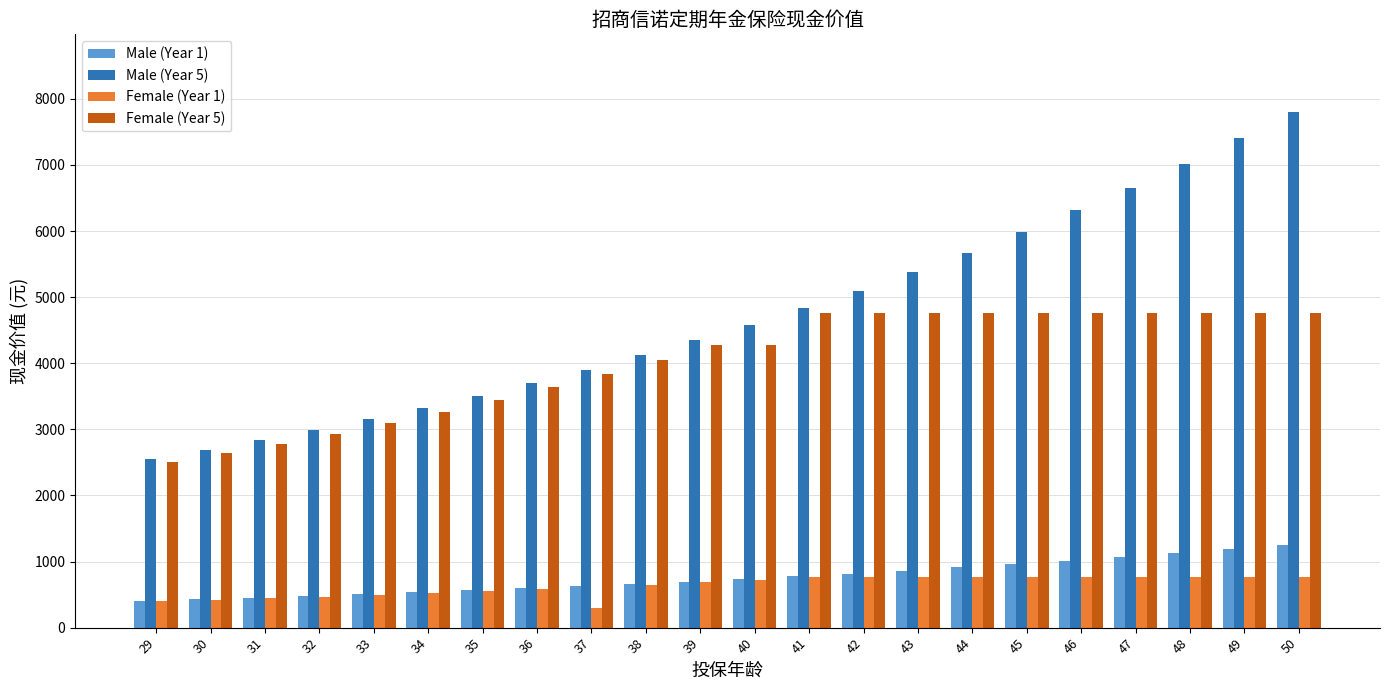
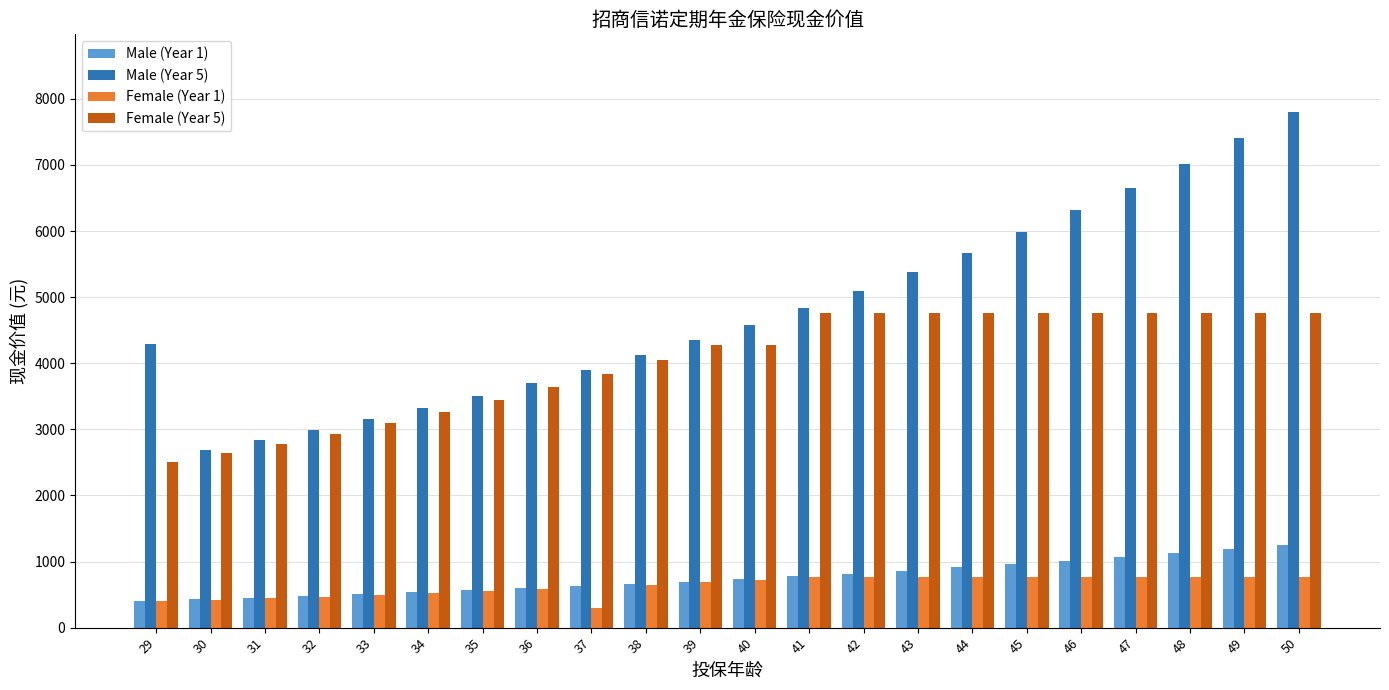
  {
    "Male (Year 1)": {
      "29": 400,
      "30": 400,
      "31": 500,
      "32": 500,
      "33": 500,
      "34": 500,
      "35": 600,
      "36": 600,
      "37": 600,
      "38": 700,
      "39": 700,
      "40": 700,
      "41": 800,
      "42": 800,
      "43": 900,
      "44": 900,
      "45": 1000,
      "46": 1000,
      "47": 1100,
      "48": 1100,
      "49": 1200,
      "50": 1300
    },
    "Male (Year 5)": {
-     "29": 2500,
+     "29": 4300,
      "30": 2700,
      "31": 2800,
      "32": 3000,
      "33": 3200,
      "34": 3300,
      "35": 3500,
      "36": 3700,
      "37": 3900,
      "38": 4100,
      "39": 4300,
      "40": 4600,
      "41": 4800,
      "42": 5100,
      "43": 5400,
      "44": 5700,
      "45": 6000,
      "46": 6300,
      "47": 6700,
      "48": 7000,
      "49": 7400,
      "50": 7800
    },
    "Female (Year 1)": {
      "29": 400,
      "30": 400,
      "31": 400,
      "32": 500,
      "33": 500,
      "34": 500,
      "35": 600,
      "36": 600,
      "37": 300,
      "38": 600,
      "39": 700,
      "40": 700,
      "41": 800,
      "42": 800,
      "43": 800,
      "44": 800,
      "45": 800,
      "46": 800,
      "47": 800,
      "48": 800,
      "49": 800,
      "50": 800
    },
    "Female (Year 5)": {
      "29": 2500,
      "30": 2600,
      "31": 2800,
      "32": 2900,
      "33": 3100,
      "34": 3300,
      "35": 3400,
      "36": 3600,
      "37": 3800,
      "38": 4000,
      "39": 4300,
      "40": 4300,
      "41": 4800,
      "42": 4800,
      "43": 4800,
      "44": 4800,
      "45": 4800,
      "46": 4800,
      "47": 4800,
      "48": 4800,
      "49": 4800,
      "50": 4800
    }
  }
